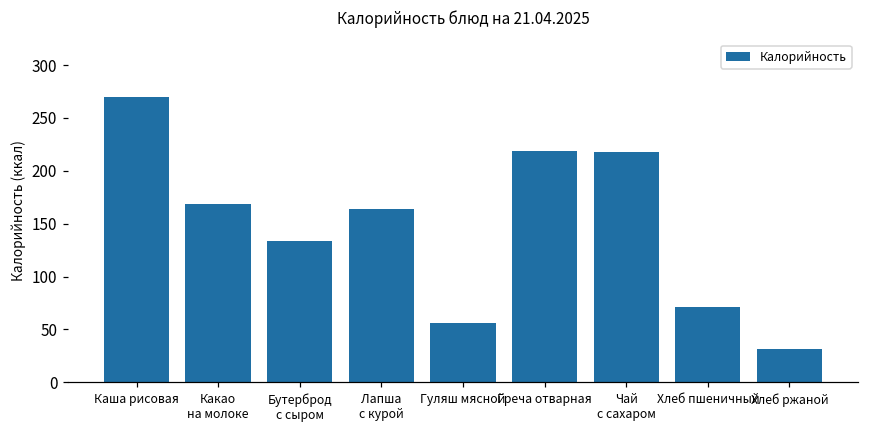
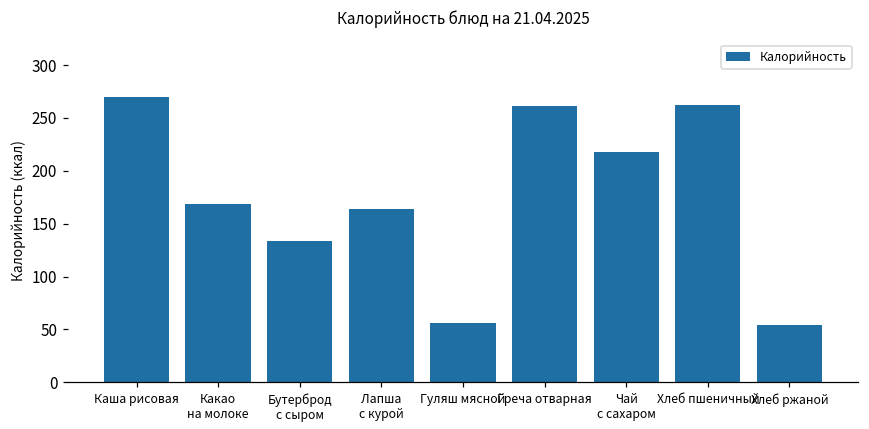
  {
    "Каша рисовая": 270,
    "Какао на молоке": 170,
    "Бутерброд с сыром": 130,
    "Лапша с курой": 160,
    "Гуляш мясной": 60,
-   "Греча отварная": 220,
+   "Греча отварная": 260,
    "Чай с сахаром": 220,
-   "Хлеб пшеничный": 70,
-   "Хлеб ржаной": 30
+   "Хлеб пшеничный": 260,
+   "Хлеб ржаной": 50
  }
